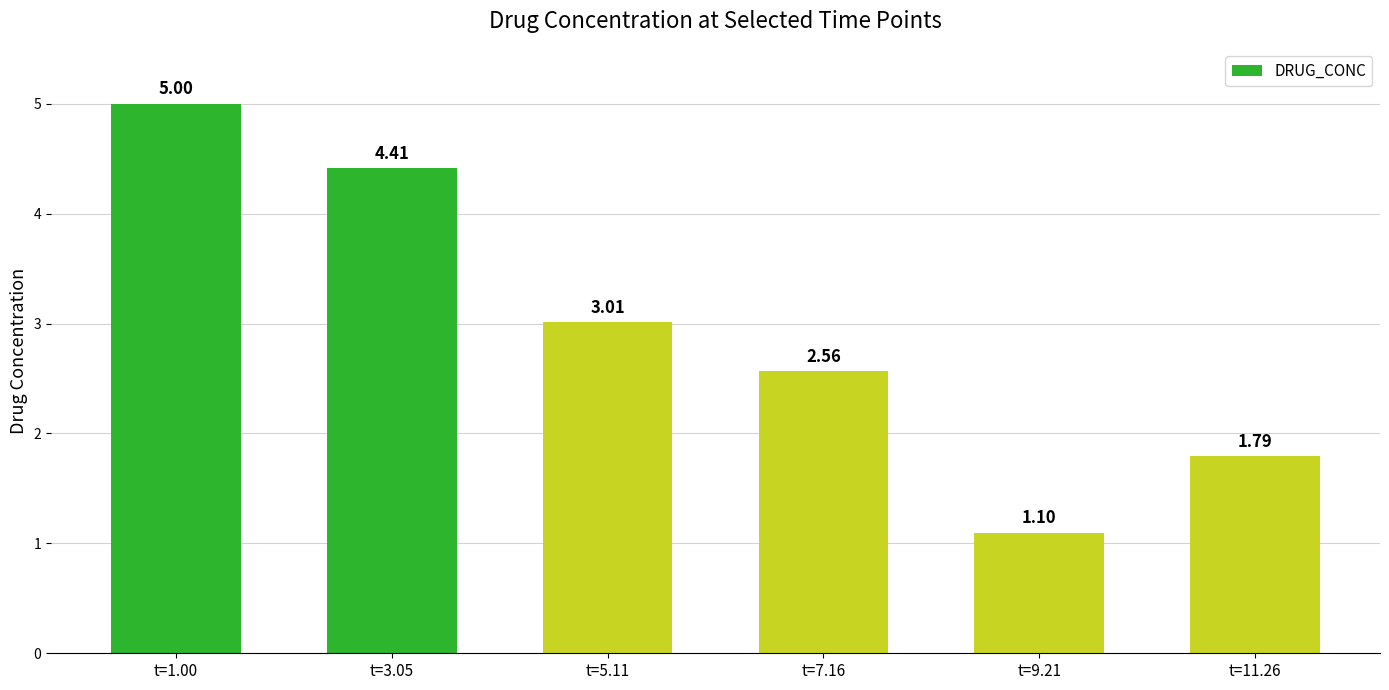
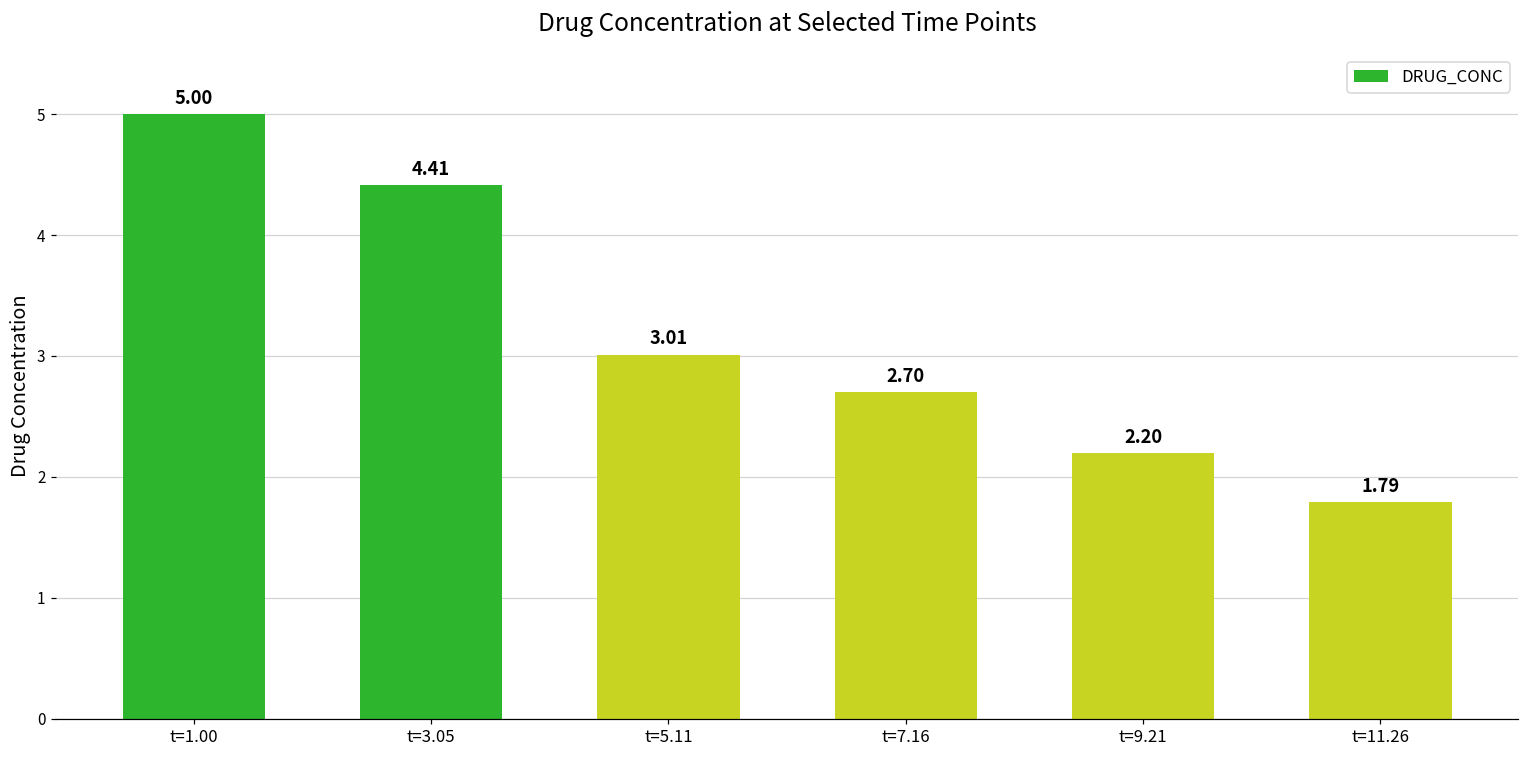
  {
    "t=1.00": 5.00,
    "t=3.05": 4.41,
    "t=5.11": 3.01,
-   "t=7.16": 2.56,
-   "t=9.21": 1.10,
+   "t=7.16": 2.70,
+   "t=9.21": 2.20,
    "t=11.26": 1.79
  }
